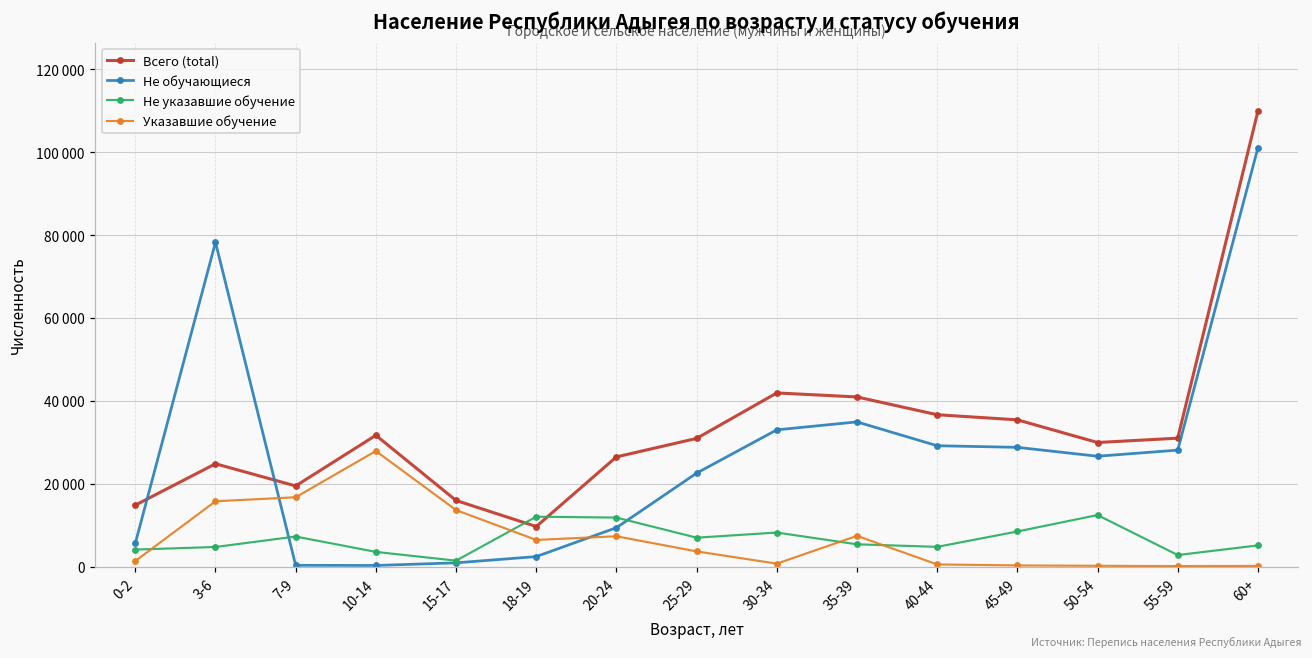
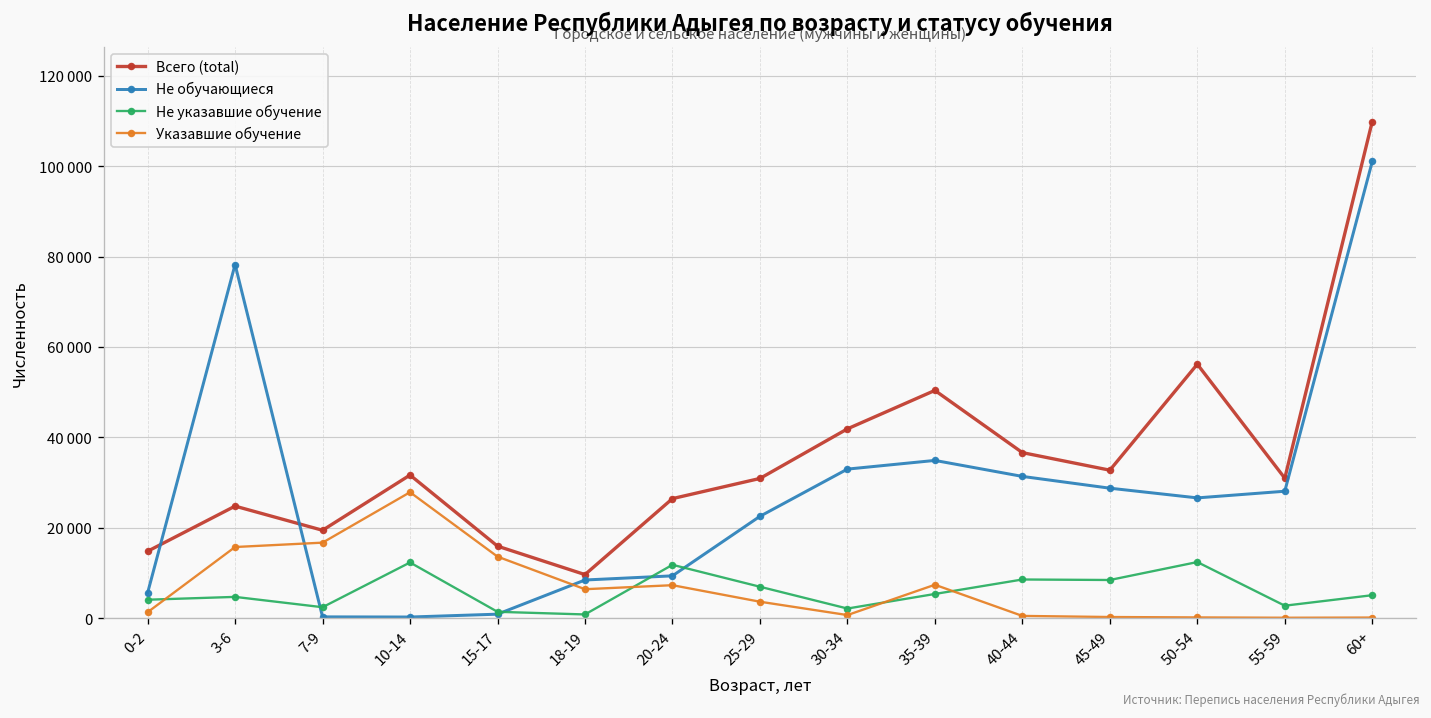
  {
    "Всего (total)": {
      "0-2": 15000,
      "3-6": 25000,
      "7-9": 19000,
      "10-14": 32000,
      "15-17": 16000,
      "18-19": 10000,
      "20-24": 26000,
      "25-29": 31000,
      "30-34": 42000,
-     "35-39": 41000,
+     "35-39": 50000,
      "40-44": 37000,
-     "45-49": 35000,
-     "50-54": 30000,
+     "45-49": 33000,
+     "50-54": 56000,
      "55-59": 31000,
      "60+": 110000
    },
    "Не обучающиеся": {
      "0-2": 6000,
      "3-6": 78000,
      "7-9": 0,
      "10-14": 0,
-     "18-19": 2000,
+     "18-19": 8000,
      "20-24": 9000,
      "25-29": 23000,
      "30-34": 33000,
      "35-39": 35000,
-     "40-44": 29000,
+     "40-44": 31000,
      "45-49": 29000,
      "50-54": 27000,
      "55-59": 28000,
      "60+": 101000
    },
    "Не указавшие обучение": {
      "0-2": 4000,
      "3-6": 5000,
-     "7-9": 7000,
-     "10-14": 4000,
-     "18-19": 12000,
+     "7-9": 2000,
+     "10-14": 12000,
+     "18-19": 1000,
      "20-24": 12000,
      "25-29": 7000,
-     "30-34": 8000,
+     "30-34": 2000,
      "35-39": 5000,
-     "40-44": 5000,
+     "40-44": 9000,
      "45-49": 8000,
      "50-54": 12000,
      "55-59": 3000,
      "60+": 5000
    },
    "Указавшие обучение": {
      "0-2": 1000,
      "3-6": 16000,
      "7-9": 17000,
      "10-14": 28000,
      "15-17": 14000,
      "18-19": 6000,
      "20-24": 7000,
      "25-29": 4000,
      "30-34": 1000,
      "35-39": 7000,
      "40-44": 1000,
      "45-49": 0,
      "50-54": 0,
      "55-59": 0,
      "60+": 0
    }
  }
